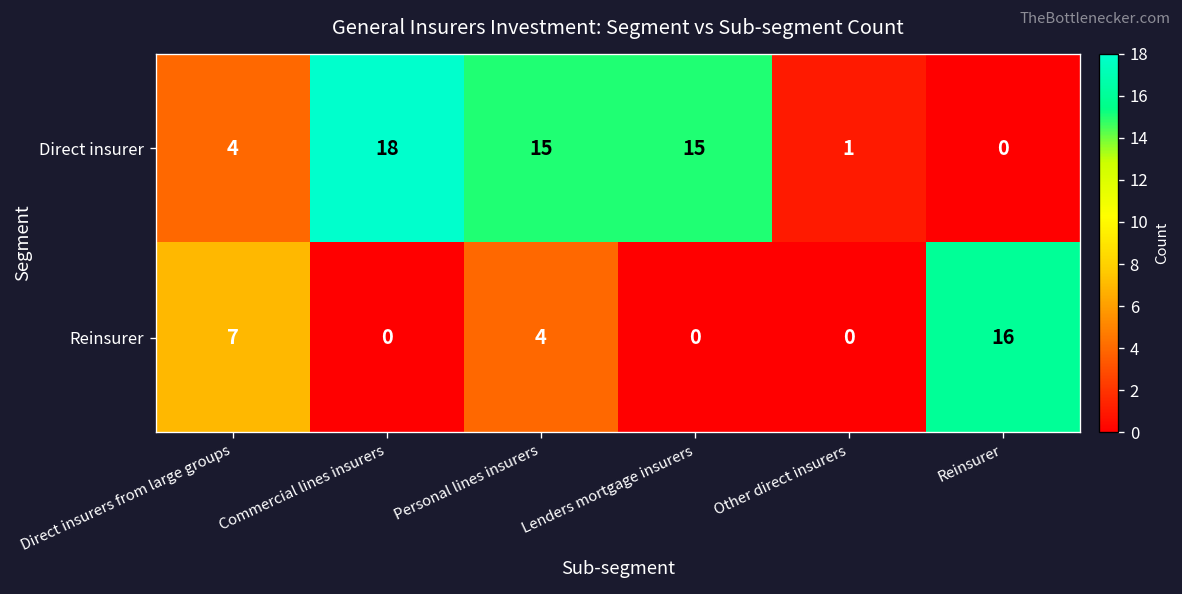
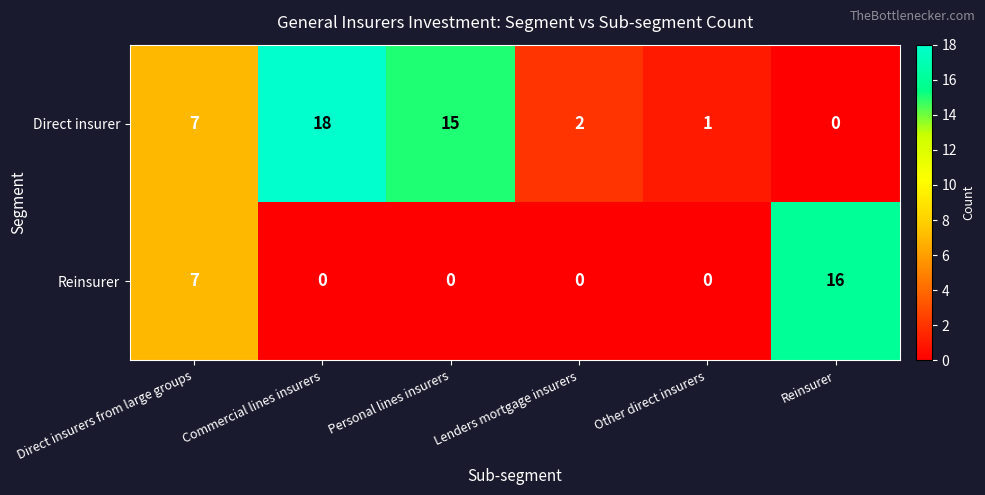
  {
    "Direct insurer": {
-     "Direct insurers from large groups": 4,
+     "Direct insurers from large groups": 7,
      "Commercial lines insurers": 18,
      "Personal lines insurers": 15,
-     "Lenders mortgage insurers": 15,
+     "Lenders mortgage insurers": 2,
      "Other direct insurers": 1,
      "Reinsurer": 0
    },
    "Reinsurer": {
      "Direct insurers from large groups": 7,
      "Commercial lines insurers": 0,
-     "Personal lines insurers": 4,
+     "Personal lines insurers": 0,
      "Lenders mortgage insurers": 0,
      "Other direct insurers": 0,
      "Reinsurer": 16
    }
  }
